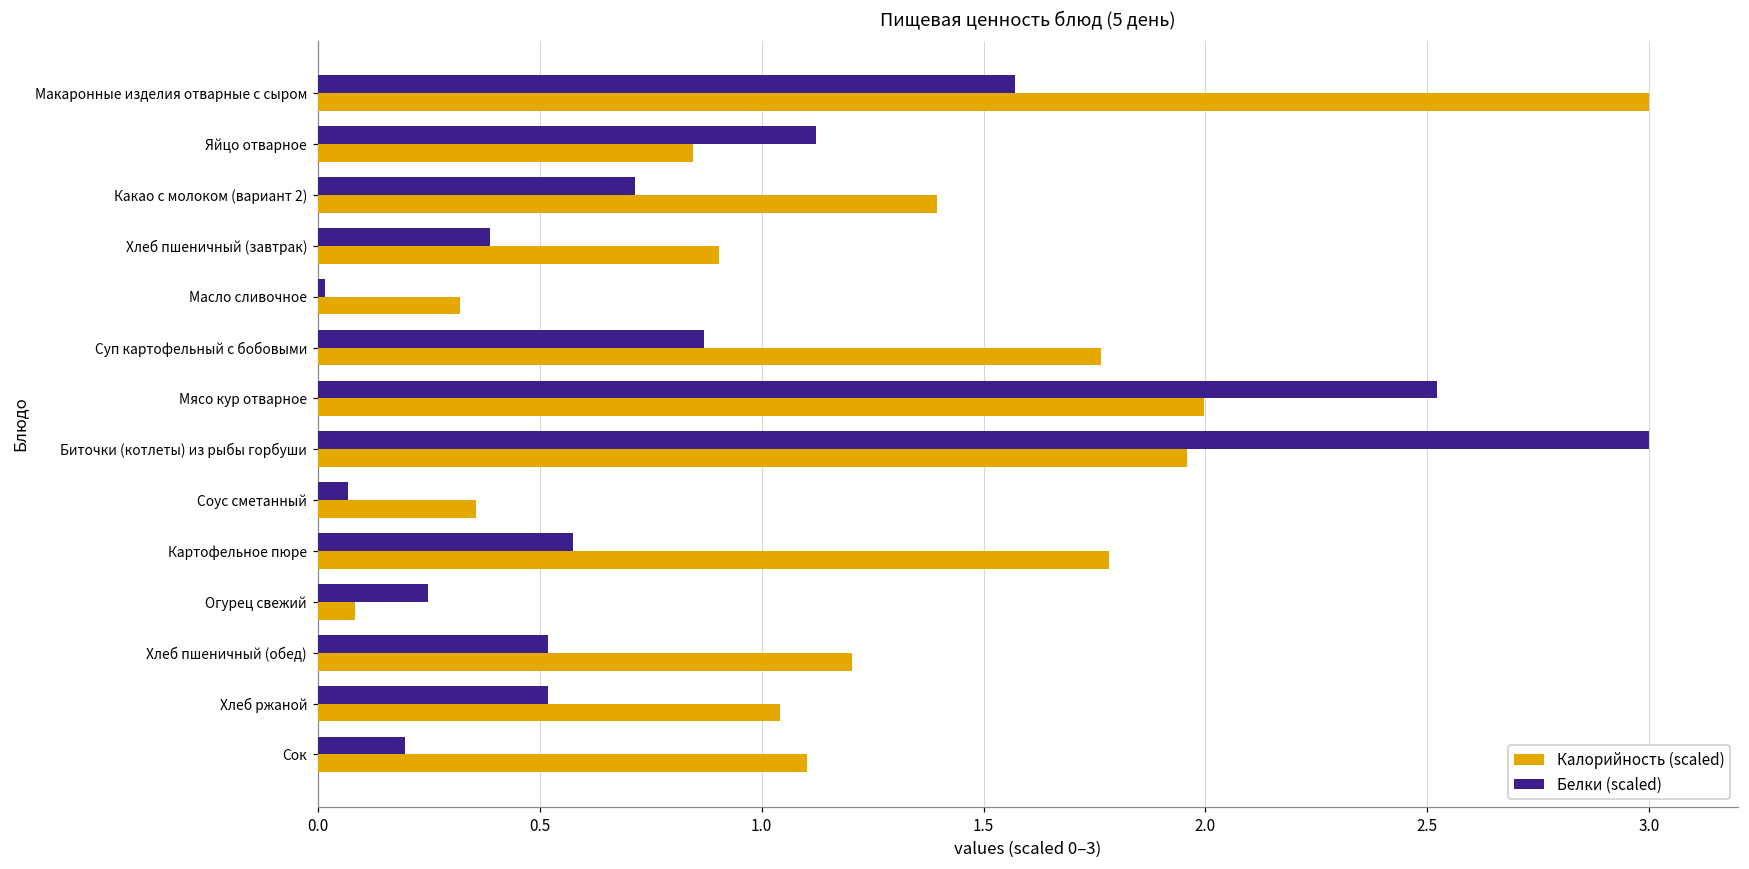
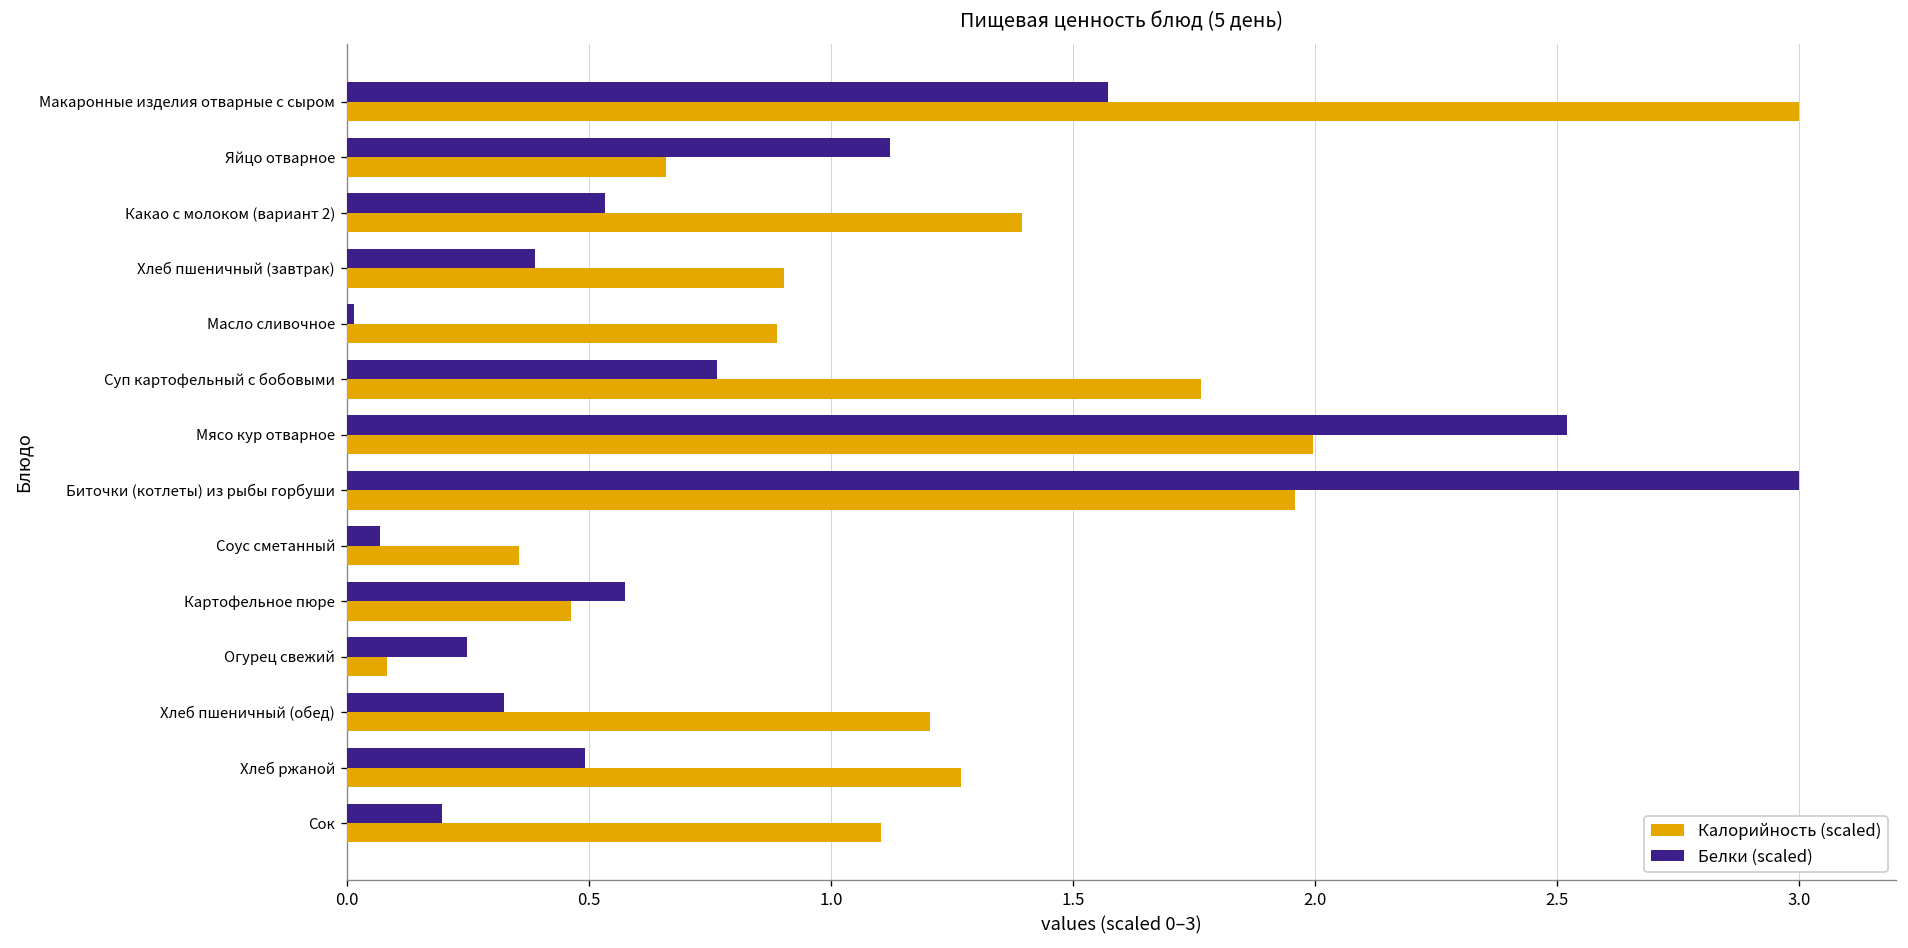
  {
    "Калорийность (scaled)": {
      "Макаронные изделия отварные с сыром": 3.00,
-     "Яйцо отварное": 0.84,
+     "Яйцо отварное": 0.66,
      "Какао с молоком (вариант 2)": 1.39,
      "Хлеб пшеничный (завтрак)": 0.90,
-     "Масло сливочное": 0.32,
+     "Масло сливочное": 0.89,
      "Суп картофельный с бобовыми": 1.77,
      "Мясо кур отварное": 2.00,
      "Биточки (котлеты) из рыбы горбуши": 1.96,
      "Соус сметанный": 0.36,
-     "Картофельное пюре": 1.78,
+     "Картофельное пюре": 0.46,
      "Огурец свежий": 0.08,
      "Хлеб пшеничный (обед)": 1.20,
-     "Хлеб ржаной": 1.04,
+     "Хлеб ржаной": 1.27,
      "Сок": 1.10
    },
    "Белки (scaled)": {
      "Макаронные изделия отварные с сыром": 1.57,
      "Яйцо отварное": 1.12,
-     "Какао с молоком (вариант 2)": 0.71,
+     "Какао с молоком (вариант 2)": 0.53,
      "Хлеб пшеничный (завтрак)": 0.39,
      "Масло сливочное": 0.02,
-     "Суп картофельный с бобовыми": 0.87,
+     "Суп картофельный с бобовыми": 0.77,
      "Мясо кур отварное": 2.52,
      "Биточки (котлеты) из рыбы горбуши": 3.00,
      "Соус сметанный": 0.07,
      "Картофельное пюре": 0.57,
      "Огурец свежий": 0.25,
-     "Хлеб пшеничный (обед)": 0.52,
-     "Хлеб ржаной": 0.52,
+     "Хлеб пшеничный (обед)": 0.33,
+     "Хлеб ржаной": 0.49,
      "Сок": 0.20
    }
  }
